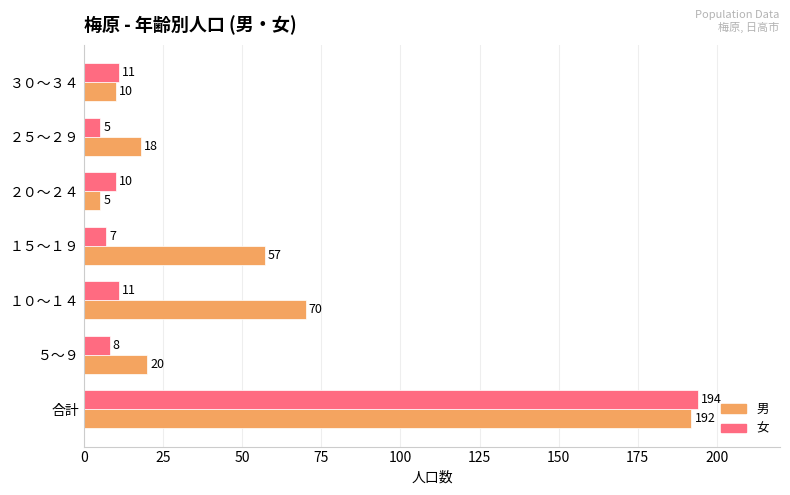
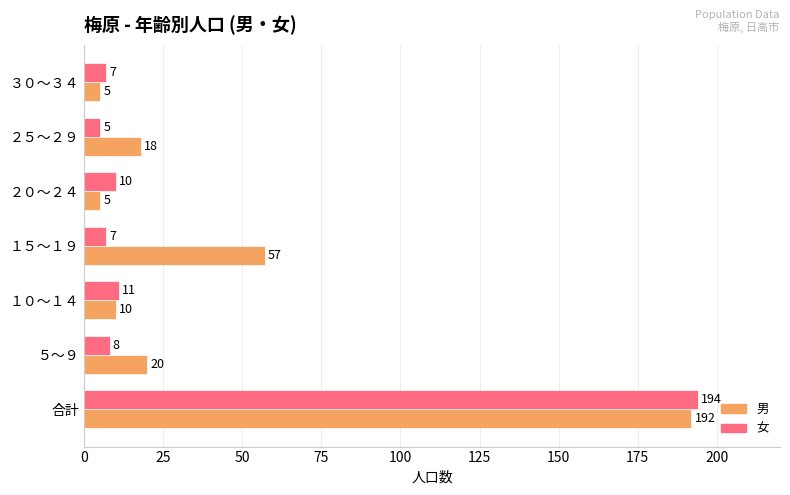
  {
    "男": {
-     "３０～３４": 10,
+     "３０～３４": 5,
      "２５～２９": 18,
      "２０～２４": 5,
      "１５～１９": 57,
-     "１０～１４": 70,
+     "１０～１４": 10,
      "５～９": 20,
      "合計": 192
    },
    "女": {
-     "３０～３４": 11,
+     "３０～３４": 7,
      "２５～２９": 5,
      "２０～２４": 10,
      "１５～１９": 7,
      "１０～１４": 11,
      "５～９": 8,
      "合計": 194
    }
  }
